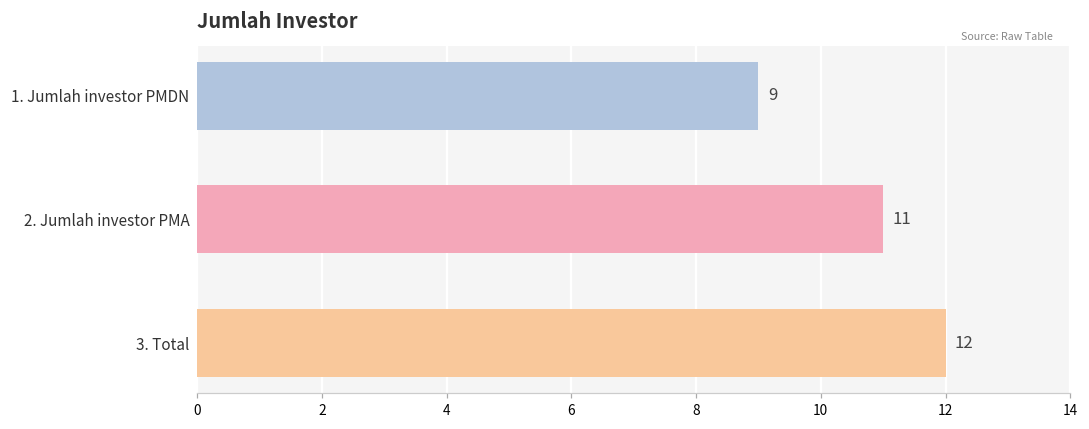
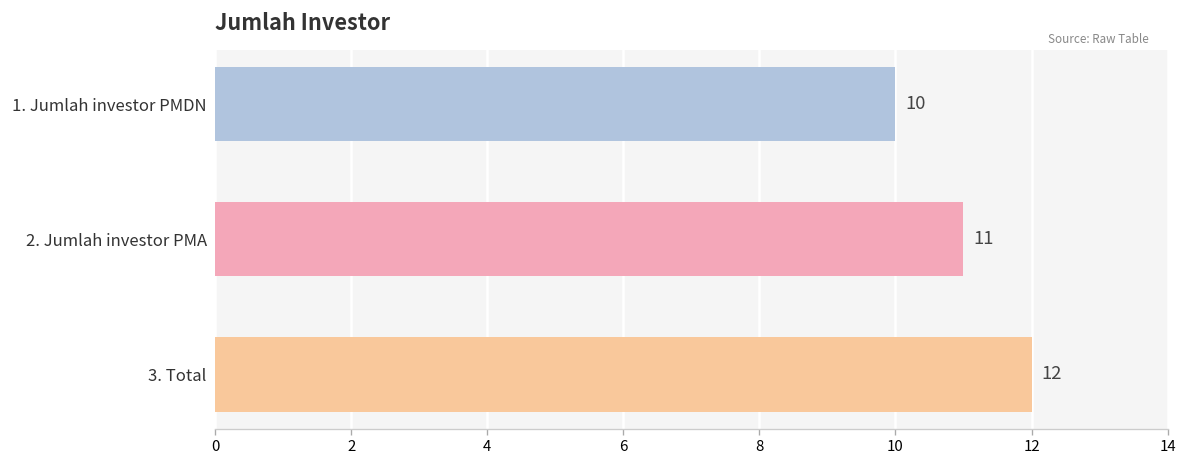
  {
-   "1. Jumlah investor PMDN": 9,
+   "1. Jumlah investor PMDN": 10,
    "2. Jumlah investor PMA": 11,
    "3. Total": 12
  }
